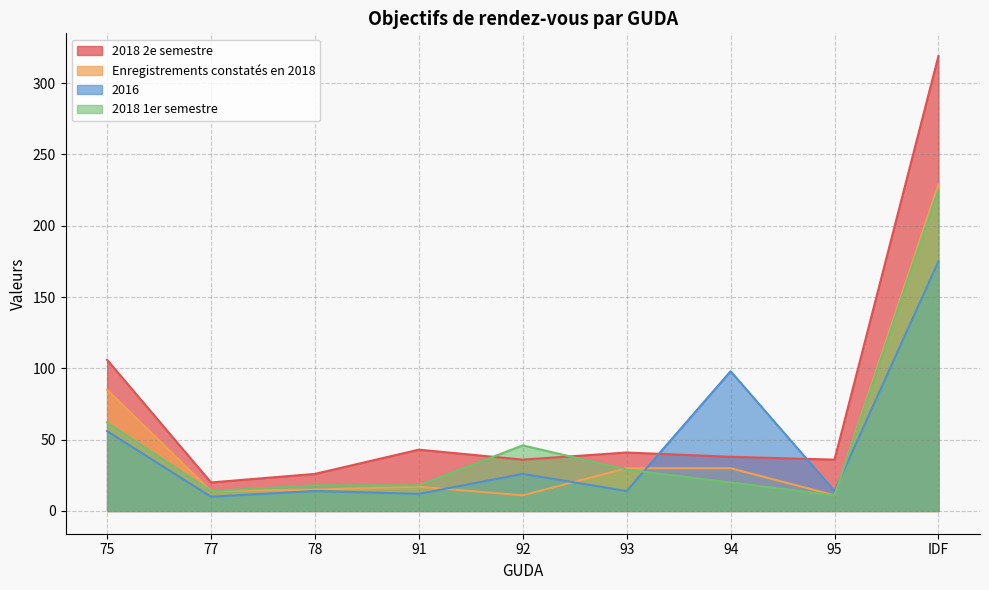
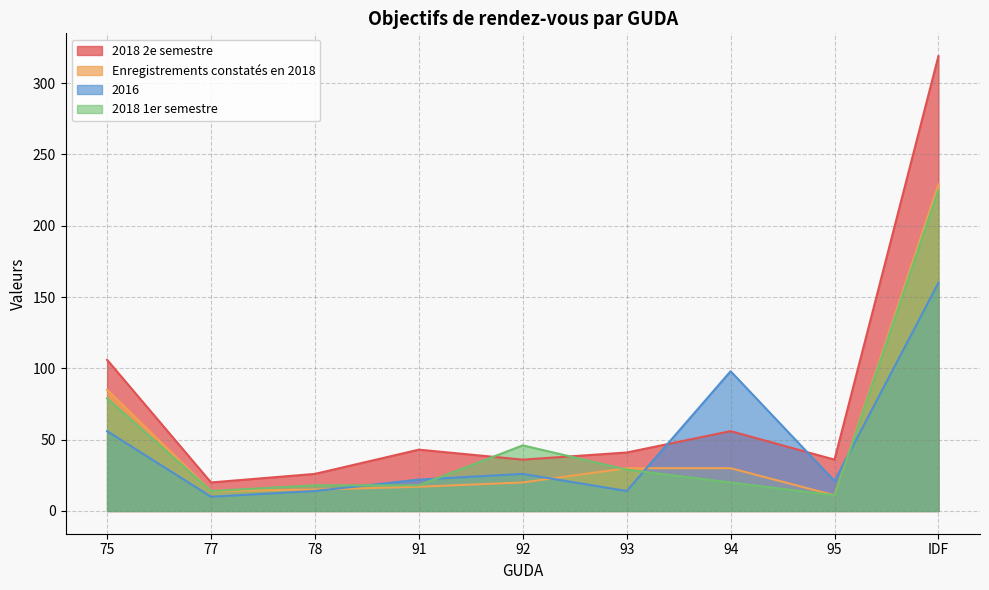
  {
    "2018 2e semestre": {
      "75": 106,
      "77": 20,
      "78": 26,
      "91": 43,
      "92": 36,
      "93": 41,
-     "94": 38,
+     "94": 56,
      "95": 36,
      "IDF": 319
    },
    "Enregistrements constatés en 2018": {
      "75": 85,
-     "92": 11,
+     "92": 20,
      "94": 30,
      "IDF": 229
    },
    "2016": {
      "75": 56,
      "77": 10,
-     "91": 12,
+     "91": 22,
      "92": 26,
      "93": 14,
      "94": 98,
-     "95": 14,
-     "IDF": 175
+     "95": 21,
+     "IDF": 160
    },
    "2018 1er semestre": {
-     "75": 62,
+     "75": 79,
      "78": 18,
      "92": 46,
      "94": 20,
      "IDF": 225
    }
  }
